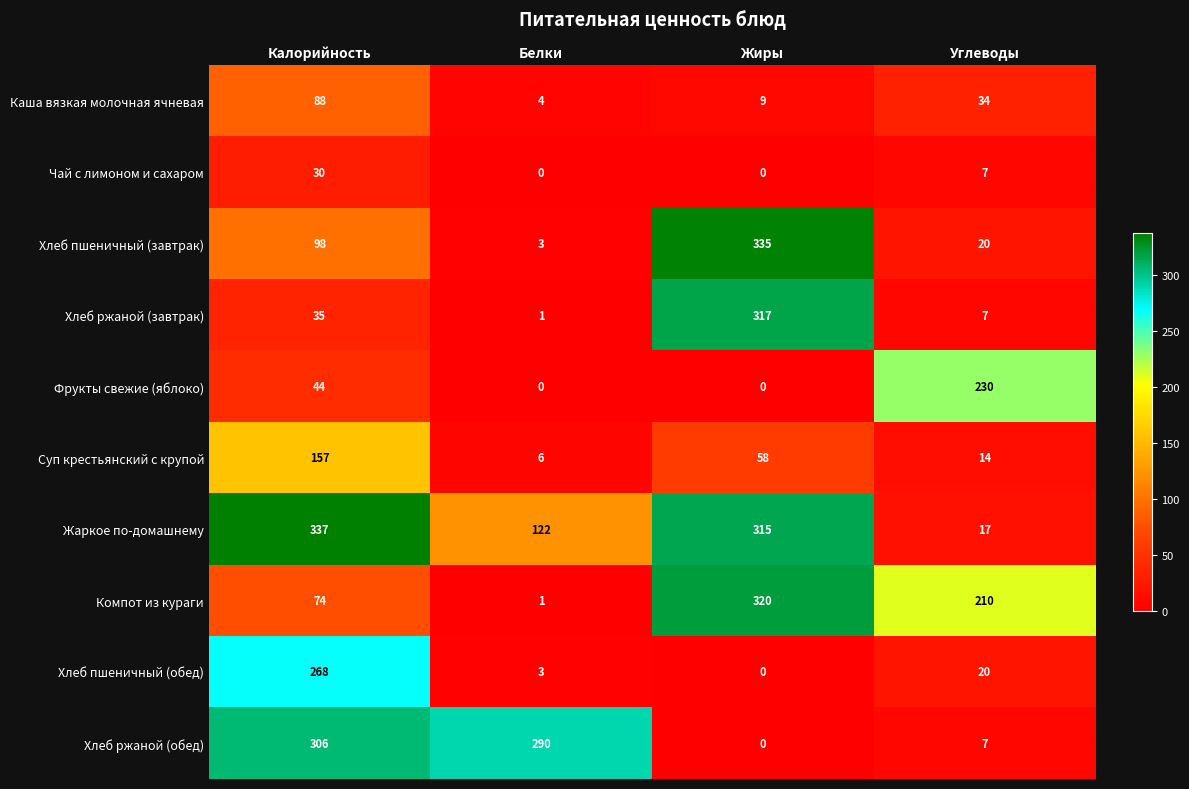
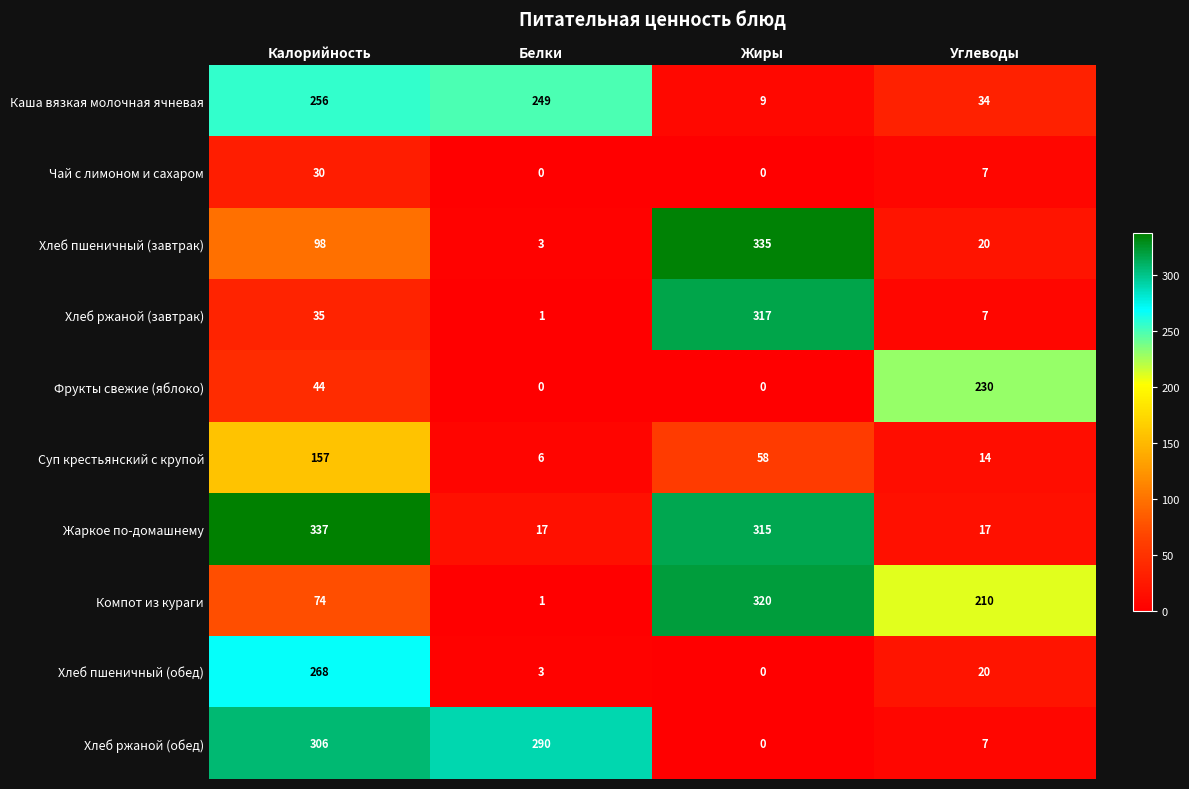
  {
    "Каша вязкая молочная ячневая": {
-     "Калорийность": 88,
-     "Белки": 4,
+     "Калорийность": 256,
+     "Белки": 249,
      "Жиры": 9,
      "Углеводы": 34
    },
    "Чай с лимоном и сахаром": {
      "Калорийность": 30,
      "Белки": 0,
      "Жиры": 0,
      "Углеводы": 7
    },
    "Хлеб пшеничный (завтрак)": {
      "Калорийность": 98,
      "Белки": 3,
      "Жиры": 335,
      "Углеводы": 20
    },
    "Хлеб ржаной (завтрак)": {
      "Калорийность": 35,
      "Белки": 1,
      "Жиры": 317,
      "Углеводы": 7
    },
    "Фрукты свежие (яблоко)": {
      "Калорийность": 44,
      "Белки": 0,
      "Жиры": 0,
      "Углеводы": 230
    },
    "Суп крестьянский с крупой": {
      "Калорийность": 157,
      "Белки": 6,
      "Жиры": 58,
      "Углеводы": 14
    },
    "Жаркое по-домашнему": {
      "Калорийность": 337,
-     "Белки": 122,
+     "Белки": 17,
      "Жиры": 315,
      "Углеводы": 17
    },
    "Компот из кураги": {
      "Калорийность": 74,
      "Белки": 1,
      "Жиры": 320,
      "Углеводы": 210
    },
    "Хлеб пшеничный (обед)": {
      "Калорийность": 268,
      "Белки": 3,
      "Жиры": 0,
      "Углеводы": 20
    },
    "Хлеб ржаной (обед)": {
      "Калорийность": 306,
      "Белки": 290,
      "Жиры": 0,
      "Углеводы": 7
    }
  }
